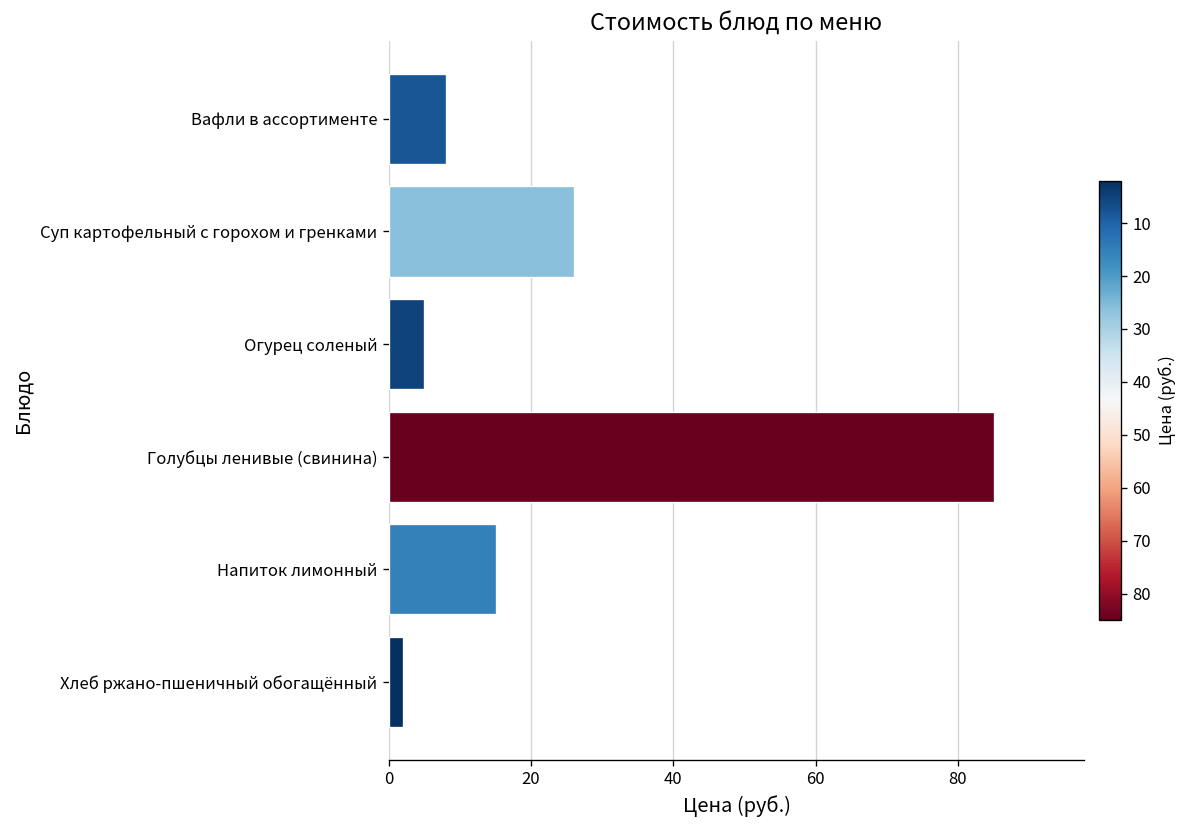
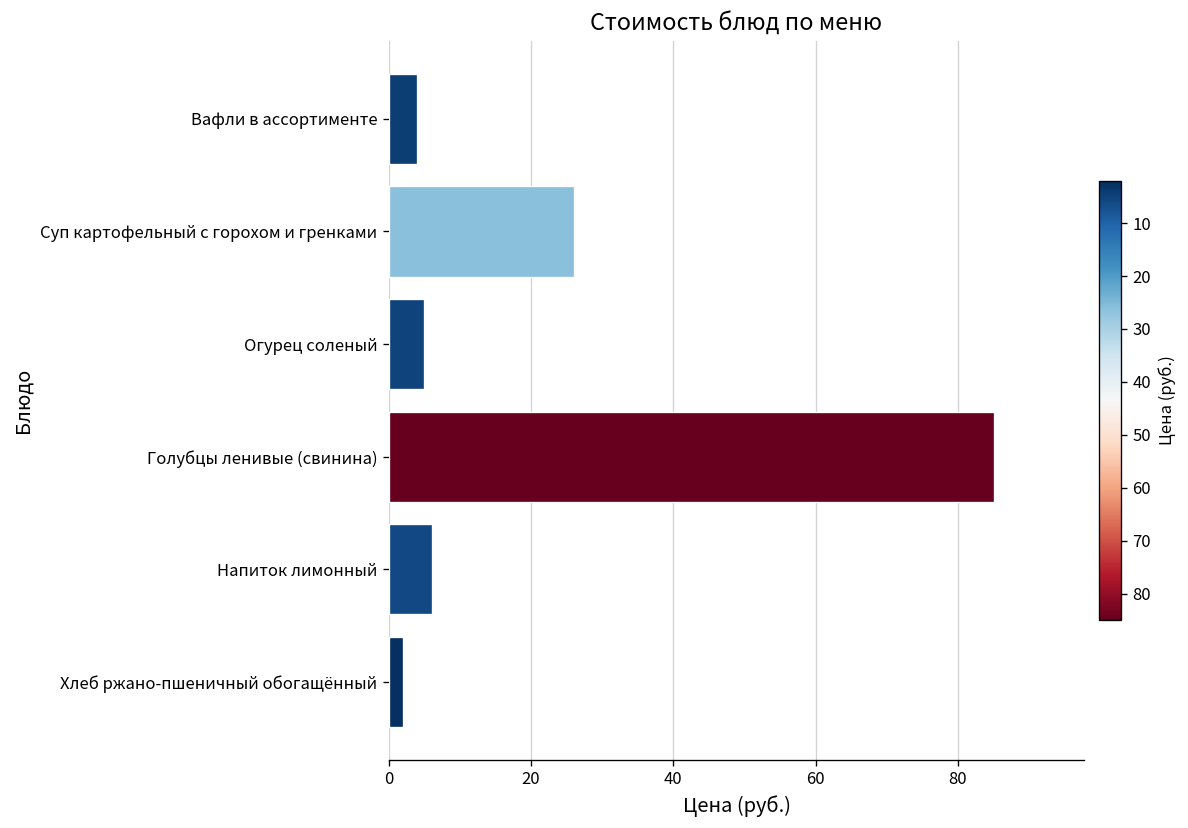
  {
-   "Вафли в ассортименте": 8,
+   "Вафли в ассортименте": 4,
    "Суп картофельный с горохом и гренками": 26,
    "Огурец соленый": 5,
    "Голубцы ленивые (свинина)": 85,
-   "Напиток лимонный": 15,
+   "Напиток лимонный": 6,
    "Хлеб ржано-пшеничный обогащённый": 2
  }
